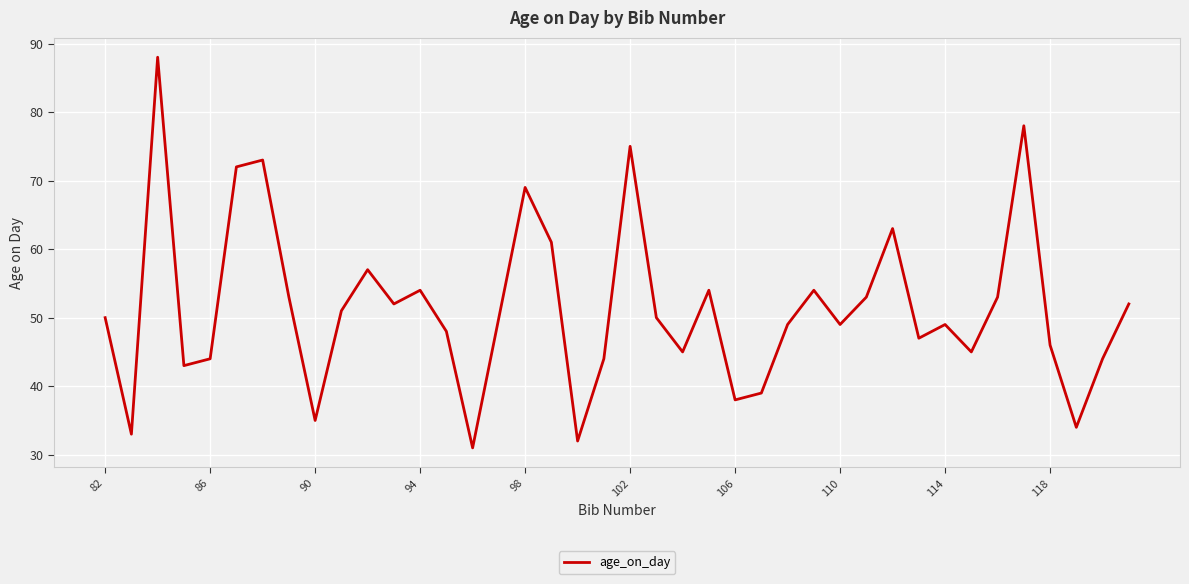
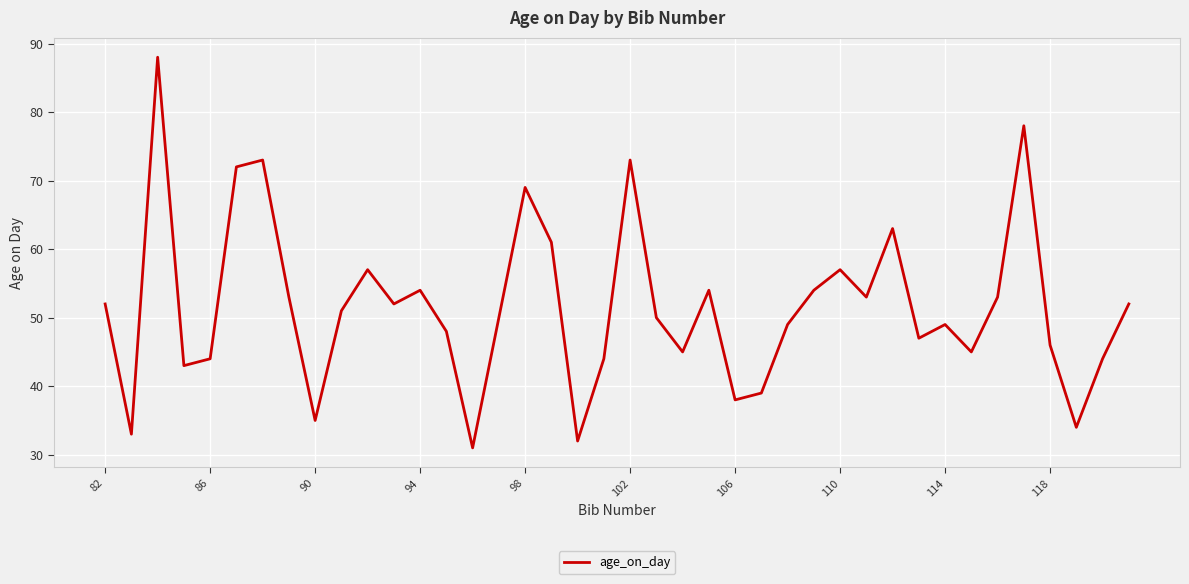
  {
-   "82": 50,
+   "82": 52,
    "86": 44,
    "90": 35,
    "94": 54,
    "98": 69,
-   "102": 75,
+   "102": 73,
    "106": 38,
-   "110": 49,
+   "110": 57,
    "114": 49,
    "118": 46
  }
